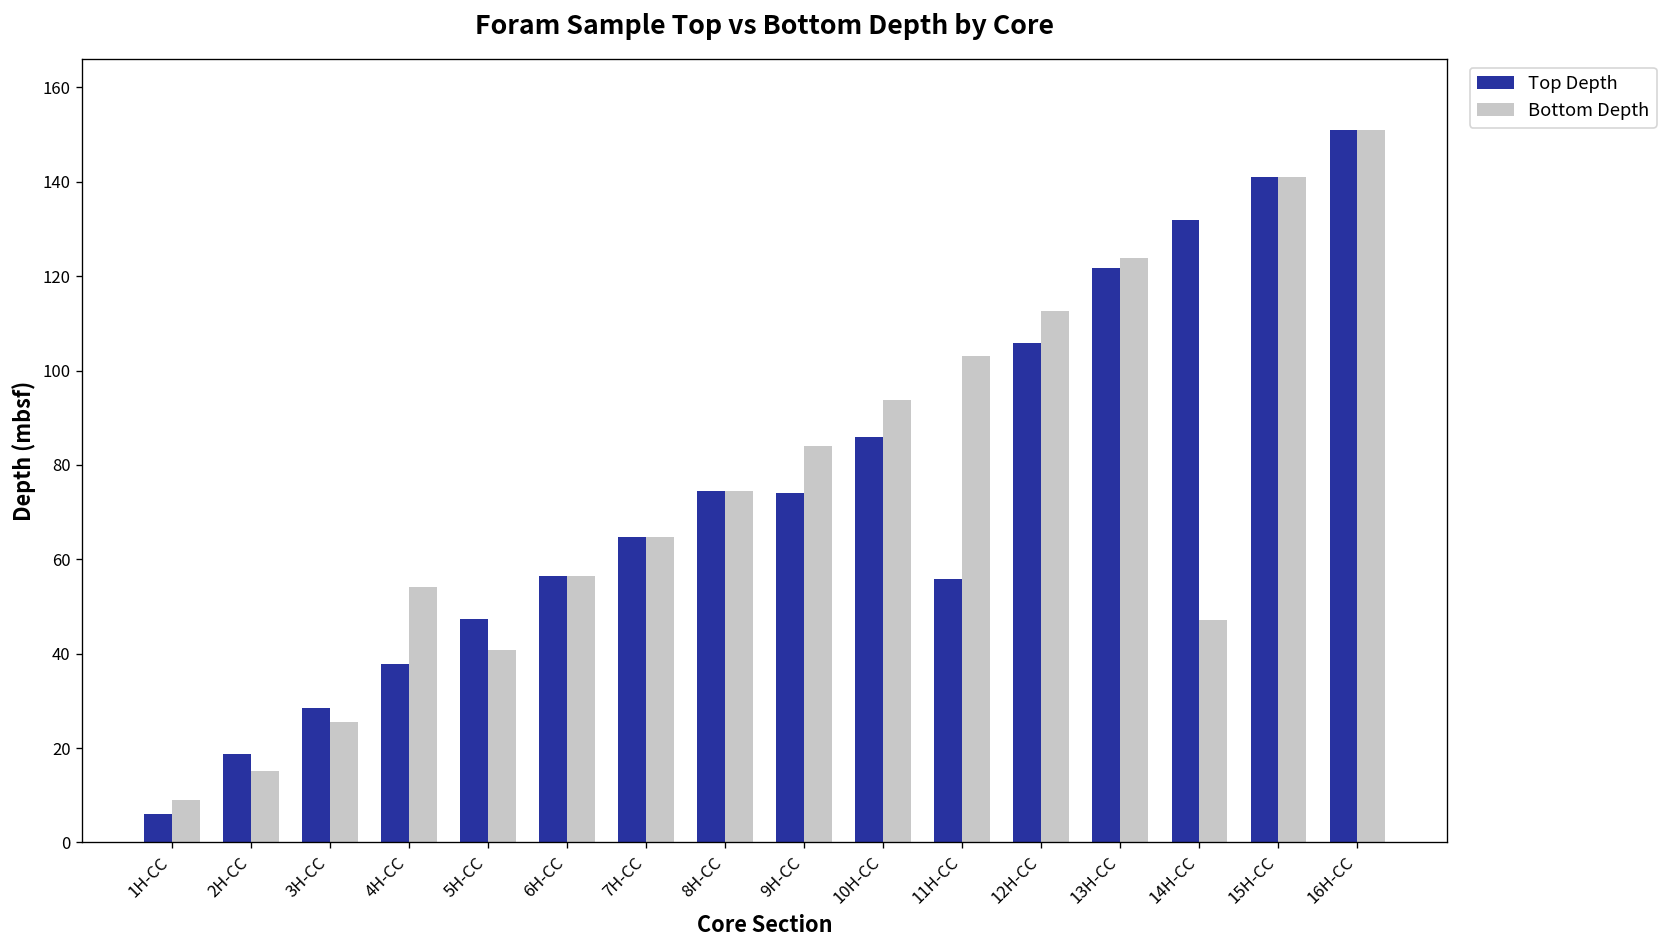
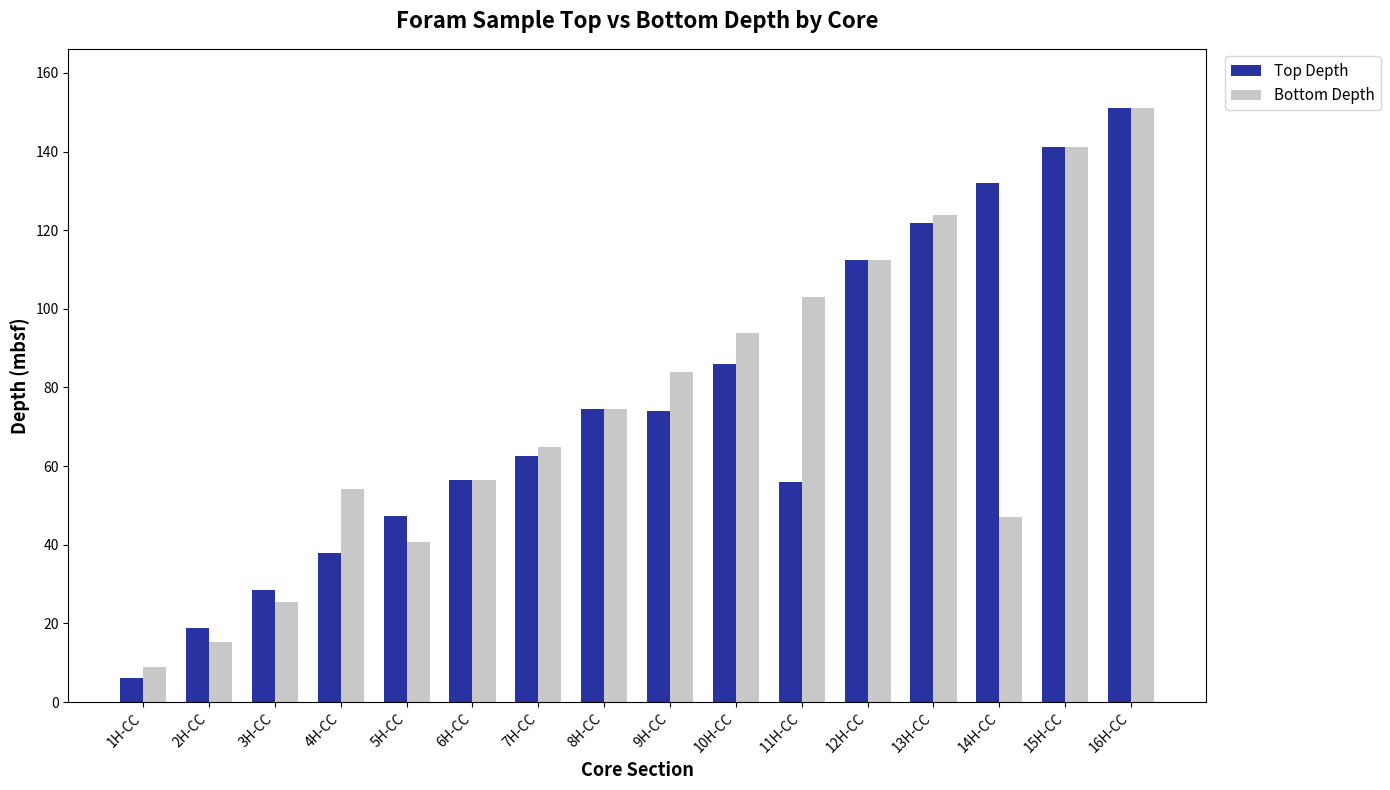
  {
    "Top Depth": {
      "1H-CC": 6,
      "2H-CC": 19,
      "3H-CC": 29,
      "4H-CC": 38,
      "5H-CC": 47,
      "6H-CC": 56,
-     "7H-CC": 65,
+     "7H-CC": 63,
      "8H-CC": 75,
      "9H-CC": 74,
      "10H-CC": 86,
      "11H-CC": 56,
-     "12H-CC": 106,
+     "12H-CC": 112,
      "13H-CC": 122,
      "14H-CC": 132,
      "15H-CC": 141,
      "16H-CC": 151
    },
    "Bottom Depth": {
      "1H-CC": 9,
      "2H-CC": 15,
      "3H-CC": 26,
      "4H-CC": 54,
      "5H-CC": 41,
      "6H-CC": 56,
      "7H-CC": 65,
      "8H-CC": 75,
      "9H-CC": 84,
      "10H-CC": 94,
      "11H-CC": 103,
      "12H-CC": 113,
      "13H-CC": 124,
      "14H-CC": 47,
      "15H-CC": 141,
      "16H-CC": 151
    }
  }
